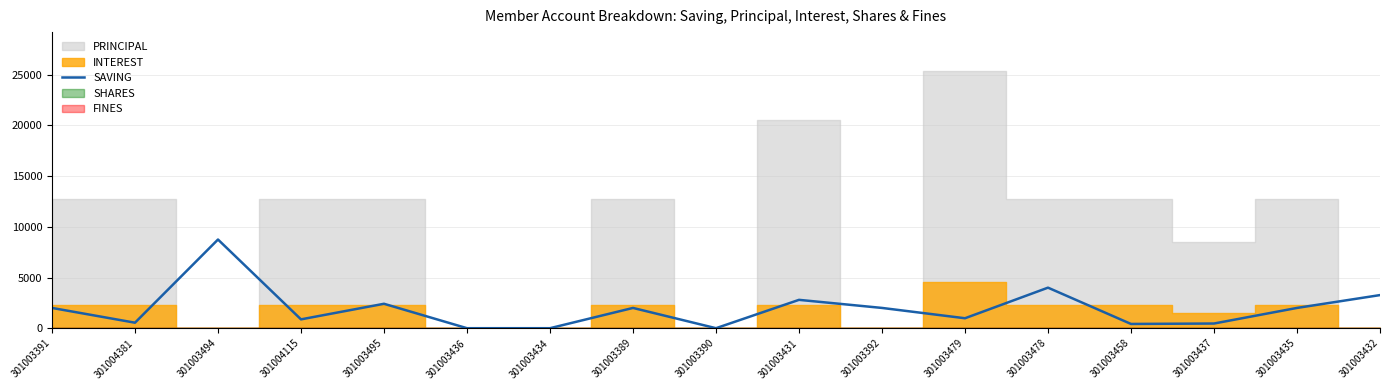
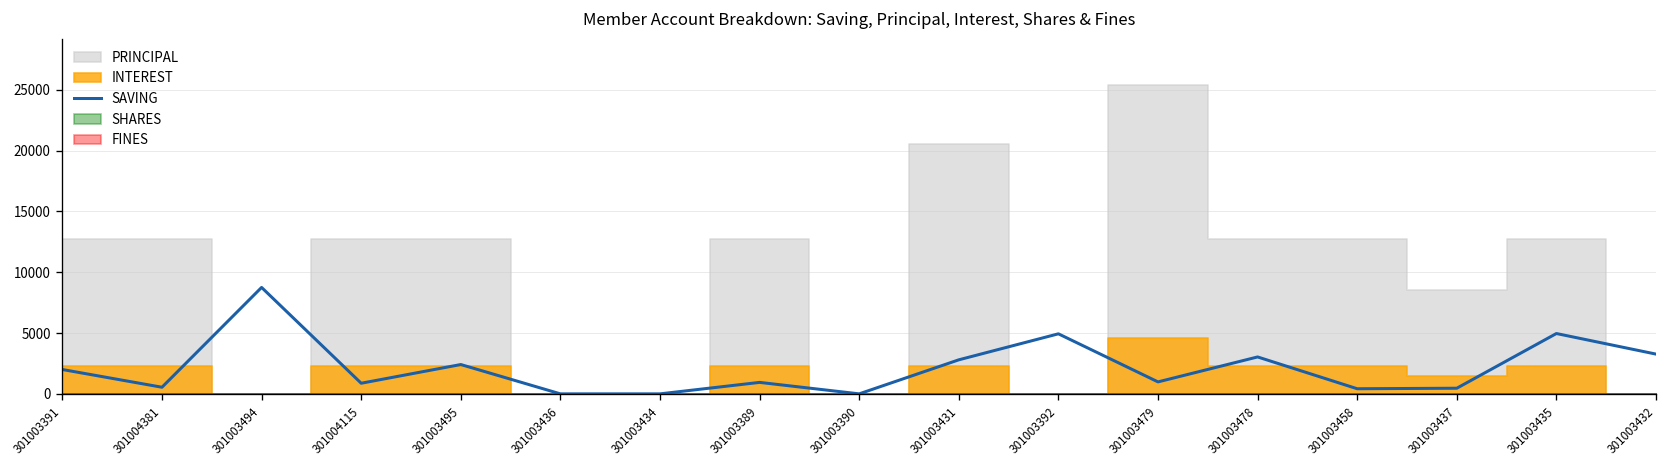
  {
    "SAVING": {
      "301003391": 2000,
      "301004381": 500,
      "301003494": 8700,
      "301004115": 900,
      "301003495": 2400,
      "301003436": 0,
      "301003434": 0,
-     "301003389": 2000,
+     "301003389": 900,
      "301003390": 0,
      "301003431": 2800,
-     "301003392": 2000,
+     "301003392": 4900,
      "301003479": 1000,
-     "301003478": 4000,
+     "301003478": 3000,
      "301003458": 400,
      "301003437": 500,
-     "301003435": 2000,
+     "301003435": 5000,
      "301003432": 3300
    }
  }
